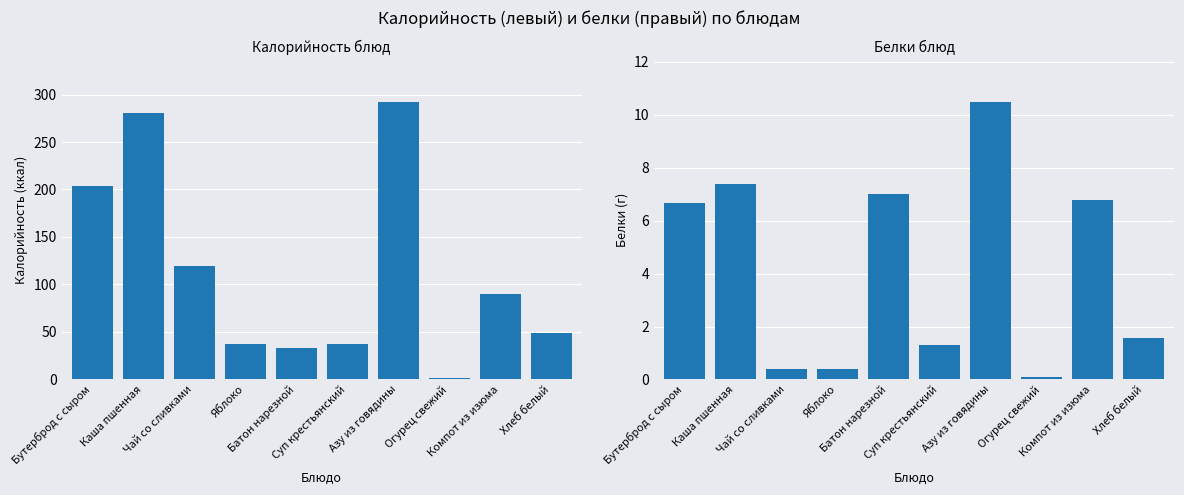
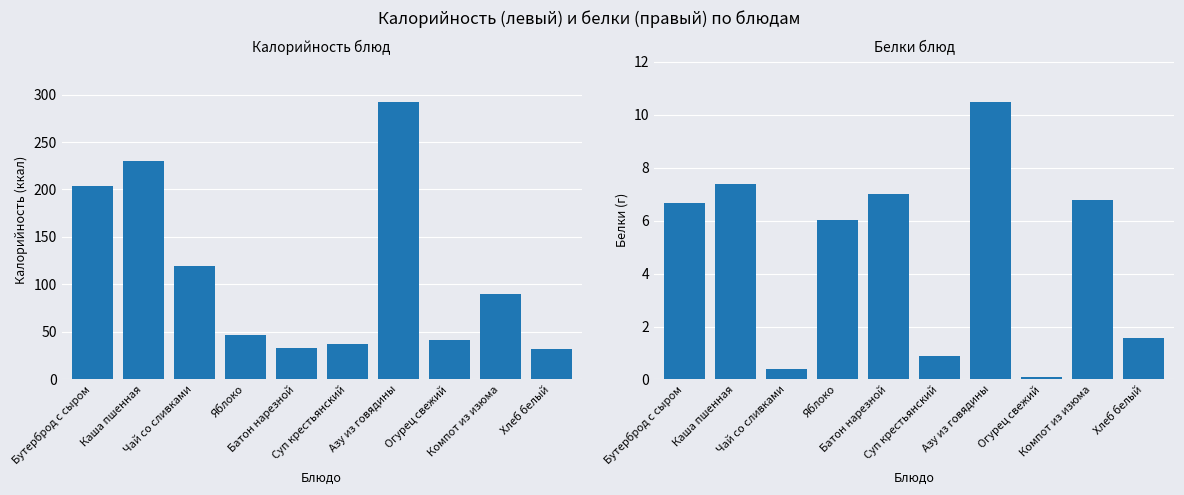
  {
    "Калорийность блюд": {
      "Бутерброд с сыром": 200,
-     "Каша пшенная": 280,
+     "Каша пшенная": 230,
      "Чай со сливками": 120,
-     "Яблоко": 40,
+     "Яблоко": 50,
      "Батон нарезной": 30,
      "Суп крестьянский": 40,
      "Азу из говядины": 290,
-     "Огурец свежий": 0,
+     "Огурец свежий": 40,
      "Компот из изюма": 90,
-     "Хлеб белый": 50
+     "Хлеб белый": 30
    },
    "Белки блюд": {
      "Бутерброд с сыром": 6.7,
      "Каша пшенная": 7.4,
      "Чай со сливками": 0.4,
-     "Яблоко": 0.4,
+     "Яблоко": 6.0,
      "Батон нарезной": 7.0,
-     "Суп крестьянский": 1.3,
+     "Суп крестьянский": 0.9,
      "Азу из говядины": 10.5,
      "Компот из изюма": 6.8,
      "Хлеб белый": 1.6
    }
  }
